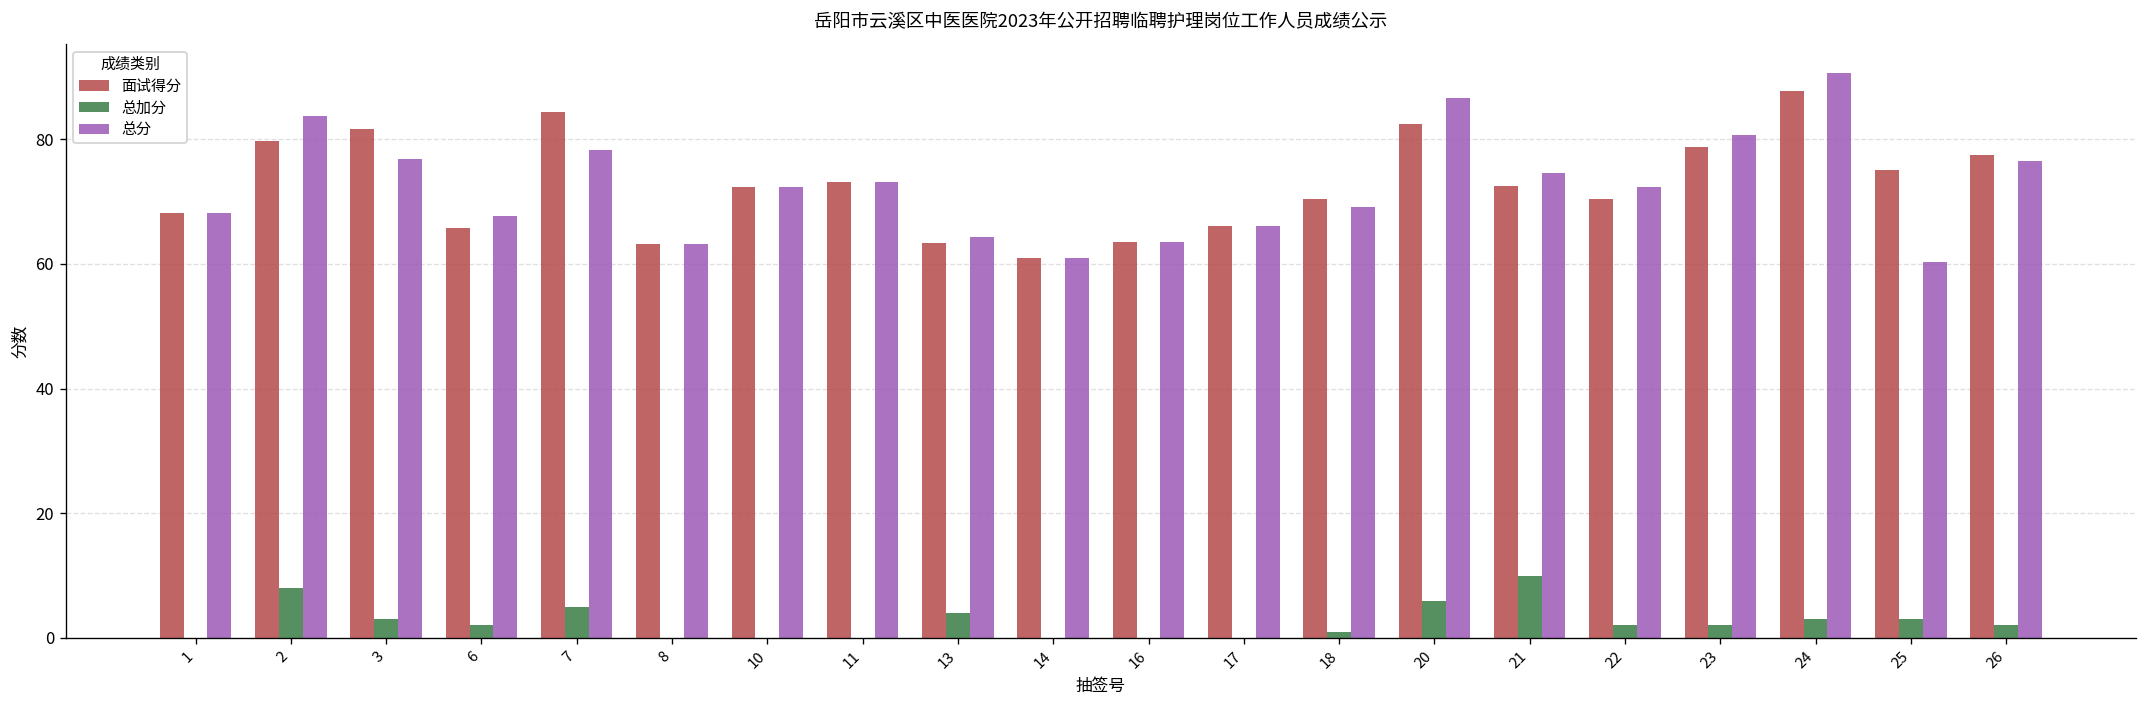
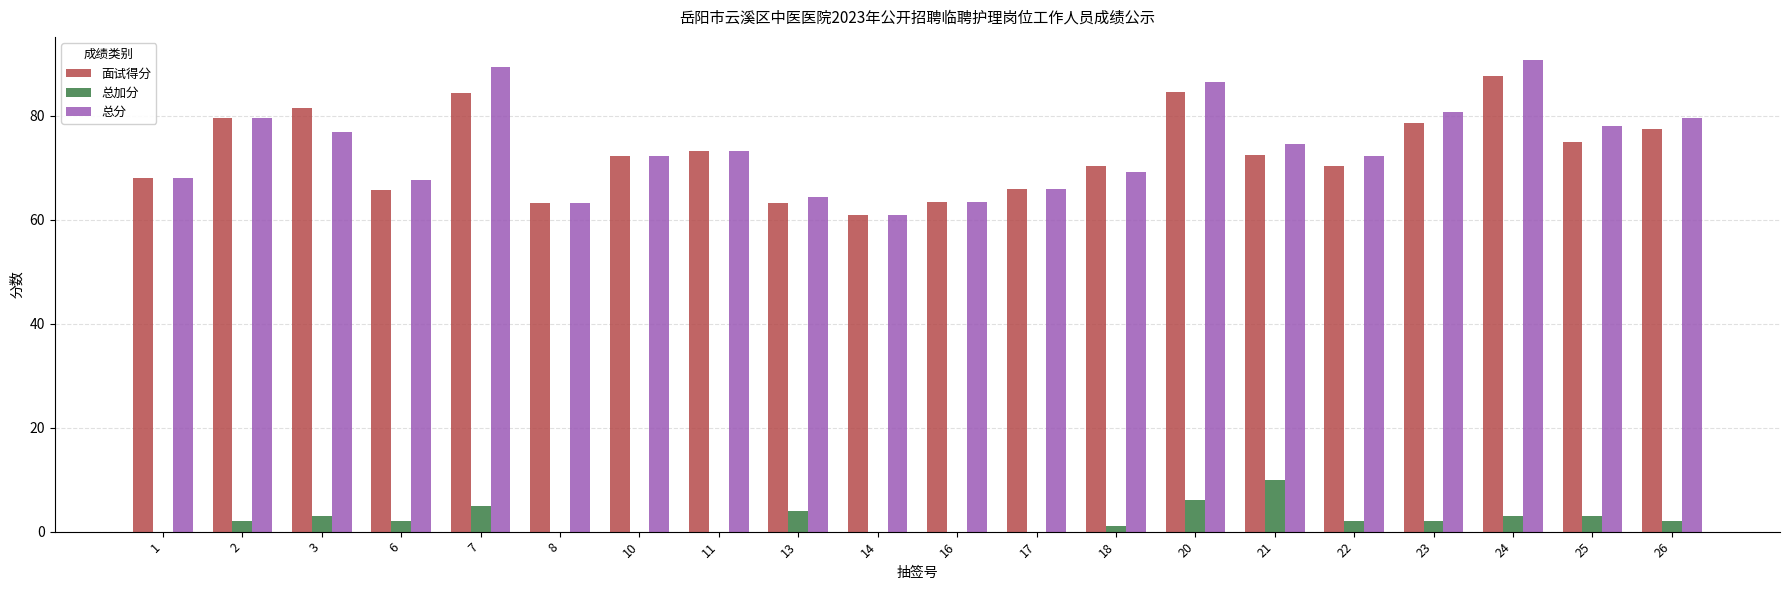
  {
    "面试得分": {
      "1": 68,
      "2": 80,
      "3": 82,
      "6": 66,
      "7": 84,
      "8": 63,
      "10": 72,
      "11": 73,
      "13": 63,
      "14": 61,
      "16": 64,
      "17": 66,
      "18": 70,
-     "20": 82,
+     "20": 85,
      "21": 73,
      "22": 70,
      "23": 79,
      "24": 88,
      "25": 75,
      "26": 78
    },
    "总加分": {
      "1": 0,
-     "2": 8,
+     "2": 2,
      "3": 3,
      "6": 2,
      "7": 5,
      "8": 0,
      "10": 0,
      "11": 0,
      "13": 4,
      "14": 0,
      "16": 0,
      "17": 0,
      "18": 1,
      "20": 6,
      "21": 10,
      "22": 2,
      "23": 2,
      "24": 3,
      "25": 3,
      "26": 2
    },
    "总分": {
      "1": 68,
-     "2": 84,
+     "2": 80,
      "3": 77,
      "6": 68,
-     "7": 78,
+     "7": 89,
      "8": 63,
      "10": 72,
      "11": 73,
      "13": 64,
      "14": 61,
      "16": 64,
      "17": 66,
      "18": 69,
      "20": 87,
      "21": 75,
      "22": 72,
      "23": 81,
      "24": 91,
-     "25": 60,
-     "26": 77
+     "25": 78,
+     "26": 80
    }
  }
